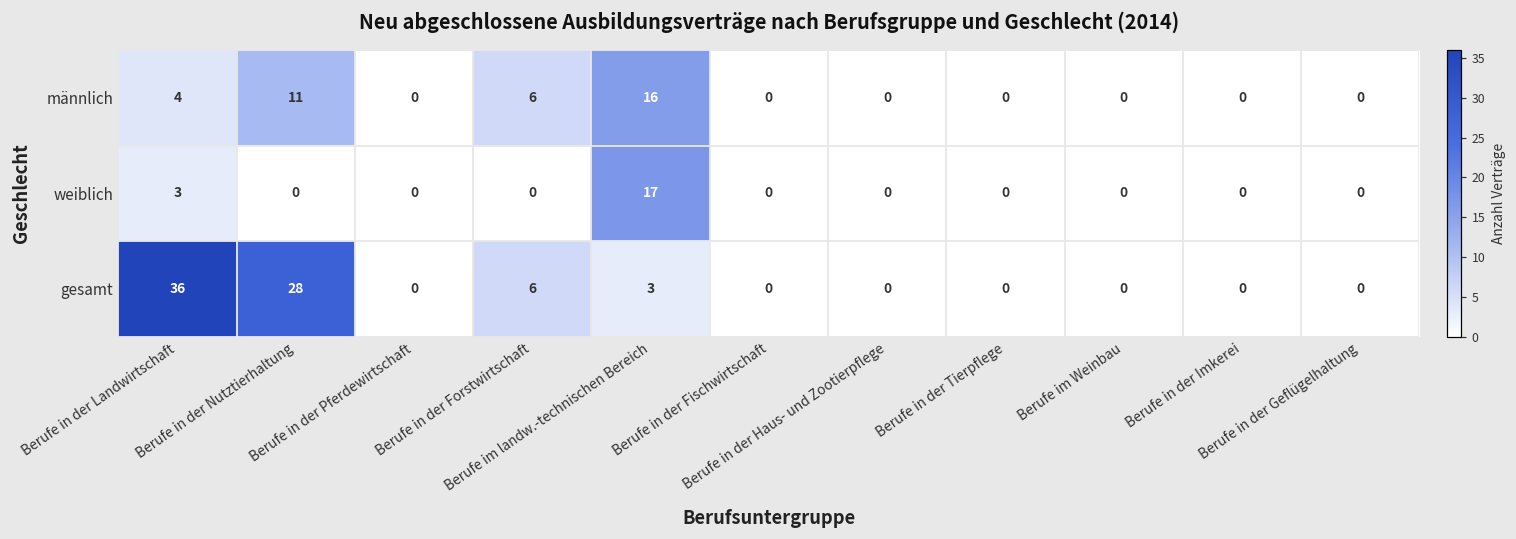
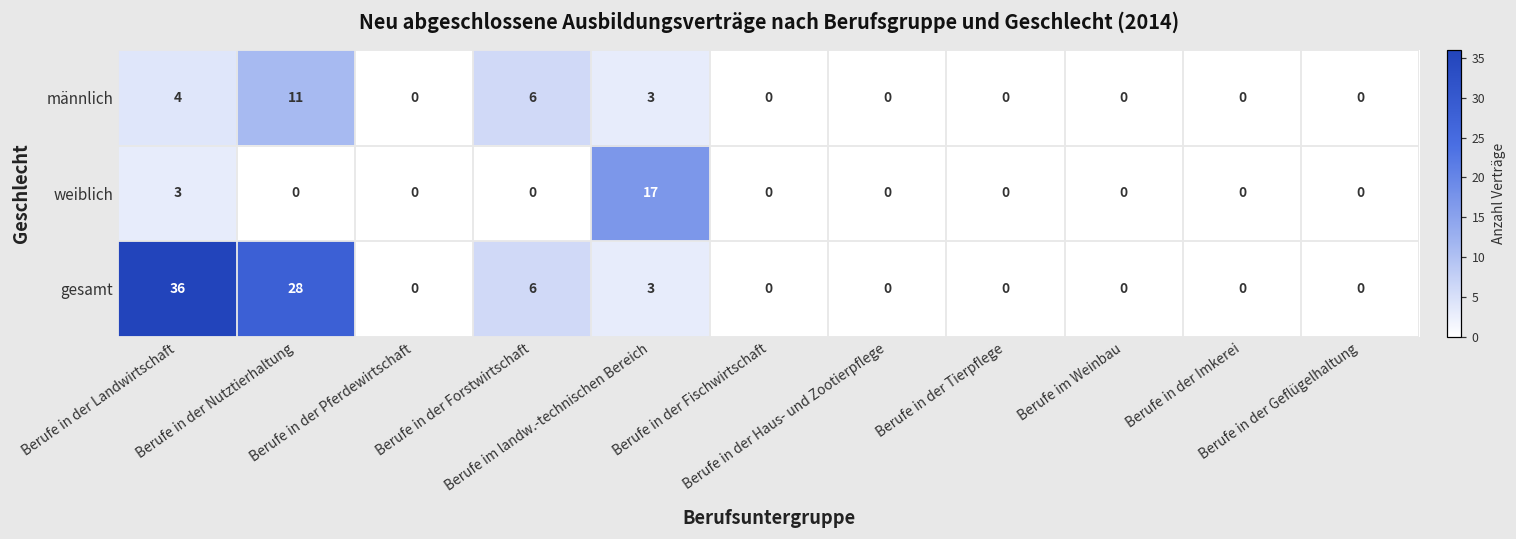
  {
    "männlich": {
      "Berufe in der Landwirtschaft": 4,
      "Berufe in der Nutztierhaltung": 11,
      "Berufe in der Pferdewirtschaft": 0,
      "Berufe in der Forstwirtschaft": 6,
-     "Berufe im landw.-technischen Bereich": 16,
+     "Berufe im landw.-technischen Bereich": 3,
      "Berufe in der Fischwirtschaft": 0,
      "Berufe in der Haus- und Zootierpflege": 0,
      "Berufe in der Tierpflege": 0,
      "Berufe im Weinbau": 0,
      "Berufe in der Imkerei": 0,
      "Berufe in der Geflügelhaltung": 0
    },
    "weiblich": {
      "Berufe in der Landwirtschaft": 3,
      "Berufe in der Nutztierhaltung": 0,
      "Berufe in der Pferdewirtschaft": 0,
      "Berufe in der Forstwirtschaft": 0,
      "Berufe im landw.-technischen Bereich": 17,
      "Berufe in der Fischwirtschaft": 0,
      "Berufe in der Haus- und Zootierpflege": 0,
      "Berufe in der Tierpflege": 0,
      "Berufe im Weinbau": 0,
      "Berufe in der Imkerei": 0,
      "Berufe in der Geflügelhaltung": 0
    },
    "gesamt": {
      "Berufe in der Landwirtschaft": 36,
      "Berufe in der Nutztierhaltung": 28,
      "Berufe in der Pferdewirtschaft": 0,
      "Berufe in der Forstwirtschaft": 6,
      "Berufe im landw.-technischen Bereich": 3,
      "Berufe in der Fischwirtschaft": 0,
      "Berufe in der Haus- und Zootierpflege": 0,
      "Berufe in der Tierpflege": 0,
      "Berufe im Weinbau": 0,
      "Berufe in der Imkerei": 0,
      "Berufe in der Geflügelhaltung": 0
    }
  }
